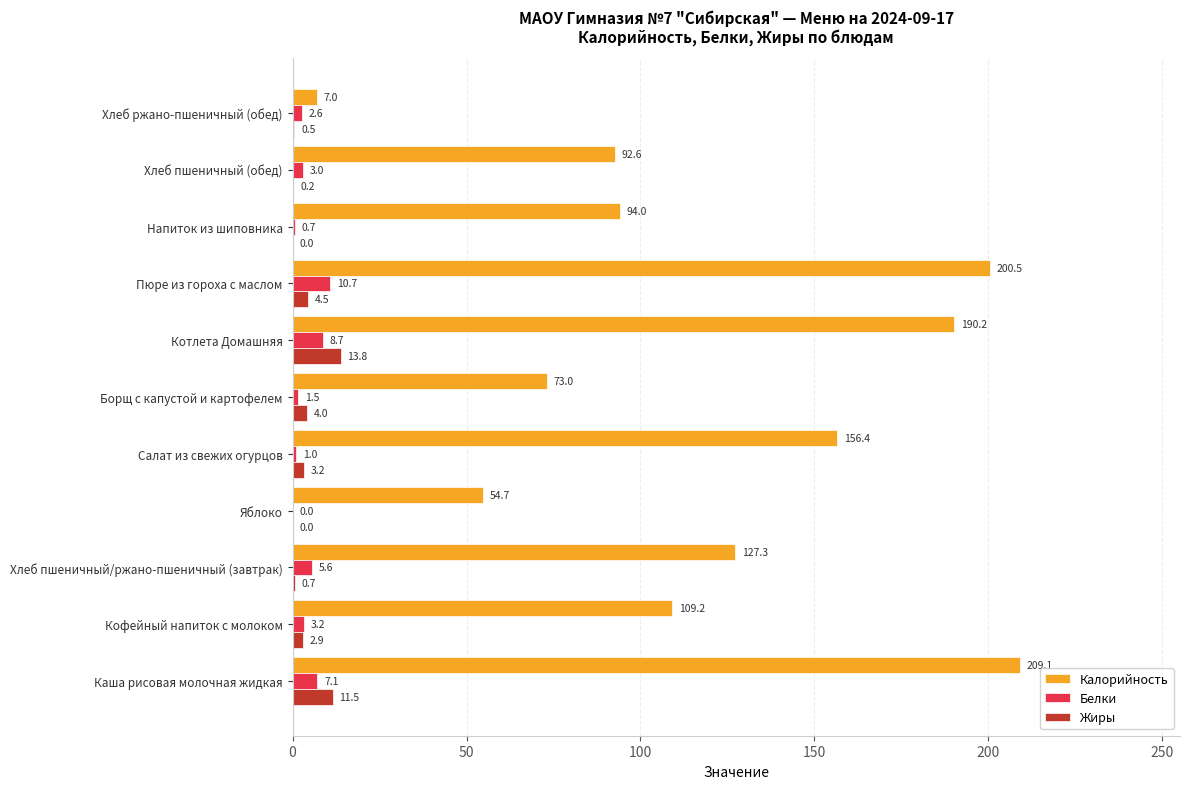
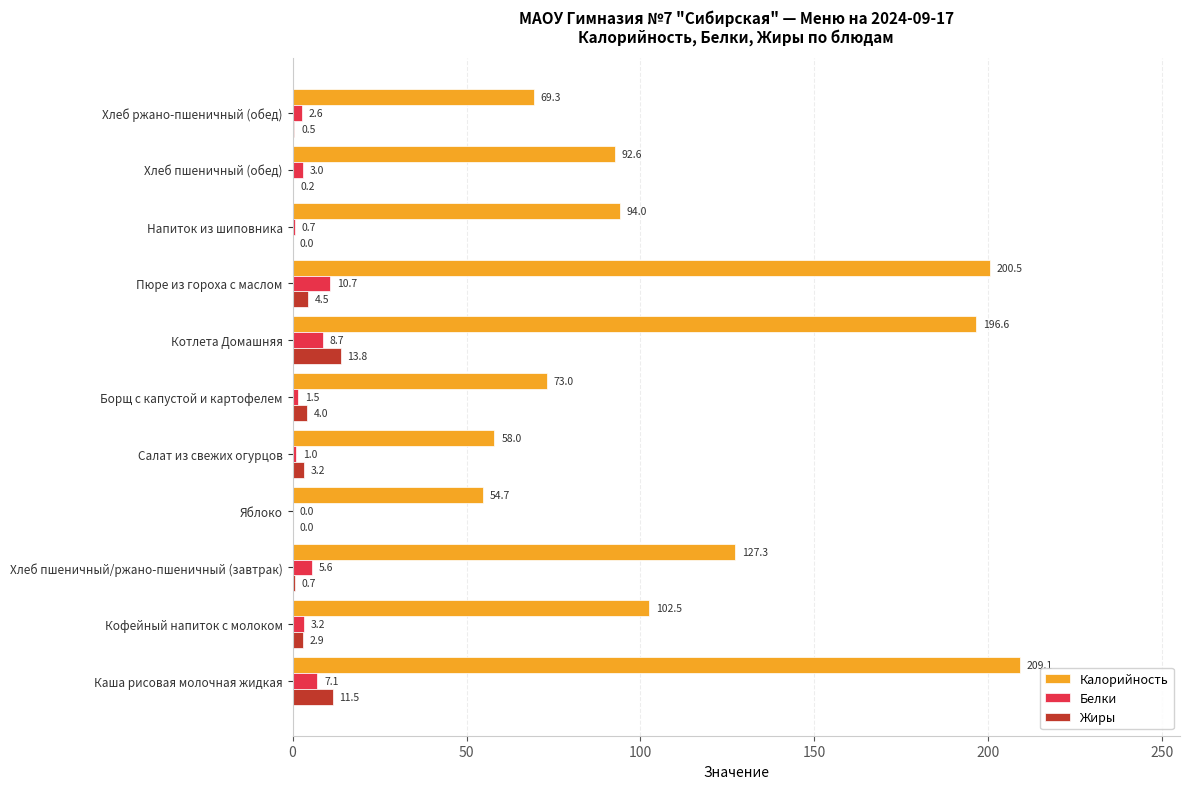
  {
    "Калорийность": {
-     "Хлеб ржано-пшеничный (обед)": 7.0,
+     "Хлеб ржано-пшеничный (обед)": 69.3,
      "Хлеб пшеничный (обед)": 92.6,
      "Напиток из шиповника": 94.0,
      "Пюре из гороха с маслом": 200.5,
-     "Котлета Домашняя": 190.2,
+     "Котлета Домашняя": 196.6,
      "Борщ с капустой и картофелем": 73.0,
-     "Салат из свежих огурцов": 156.4,
+     "Салат из свежих огурцов": 58.0,
      "Яблоко": 54.7,
      "Хлеб пшеничный/ржано-пшеничный (завтрак)": 127.3,
-     "Кофейный напиток с молоком": 109.2
+     "Кофейный напиток с молоком": 102.5
    }
  }
